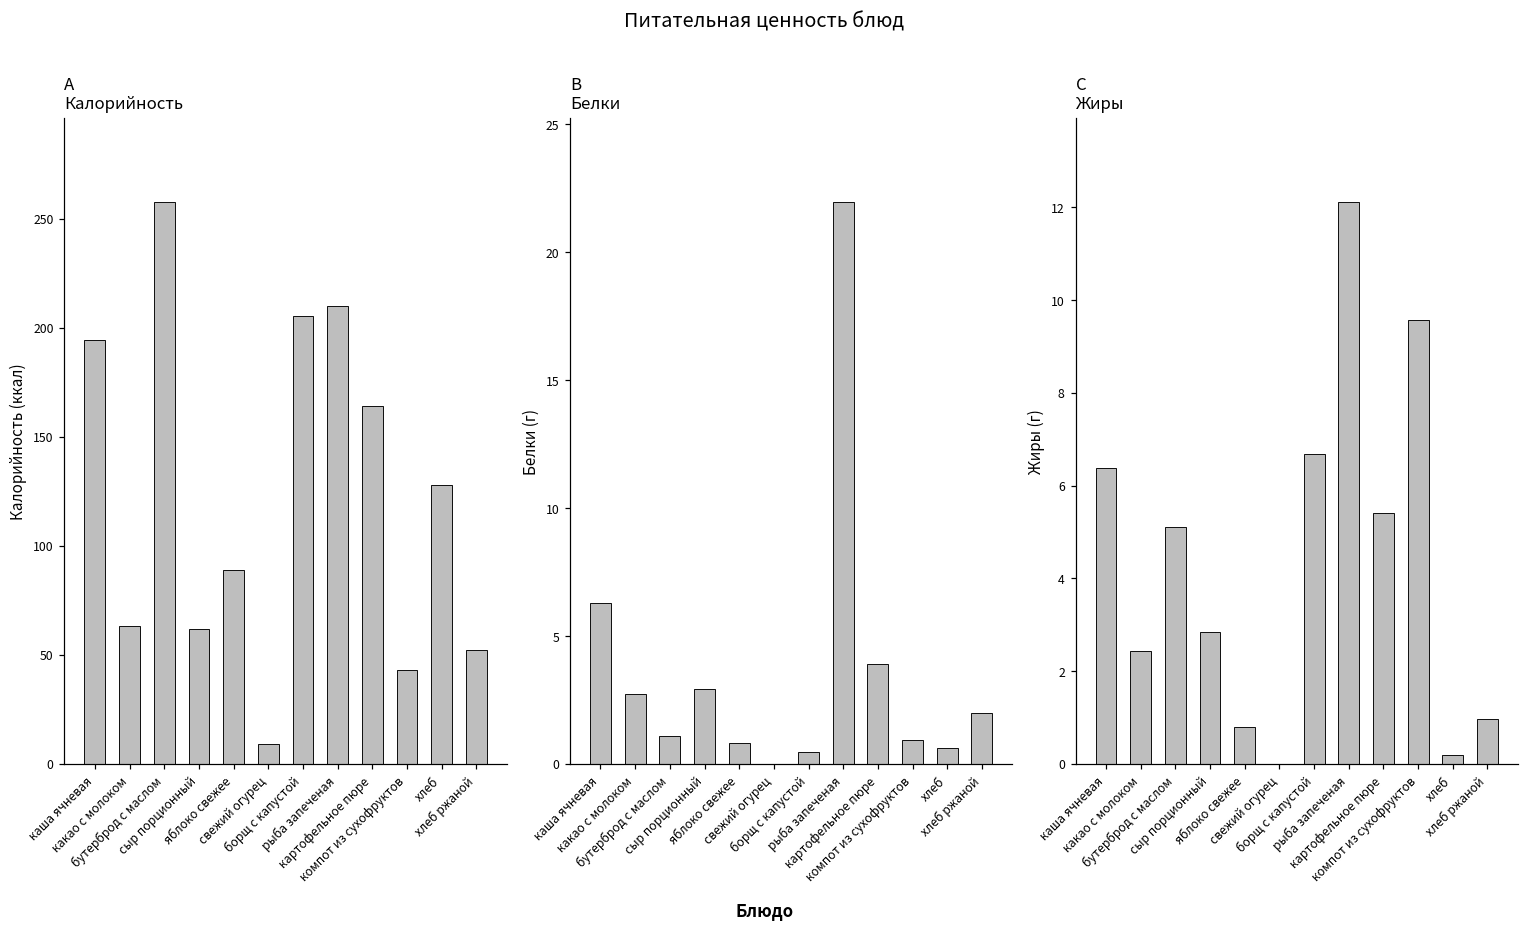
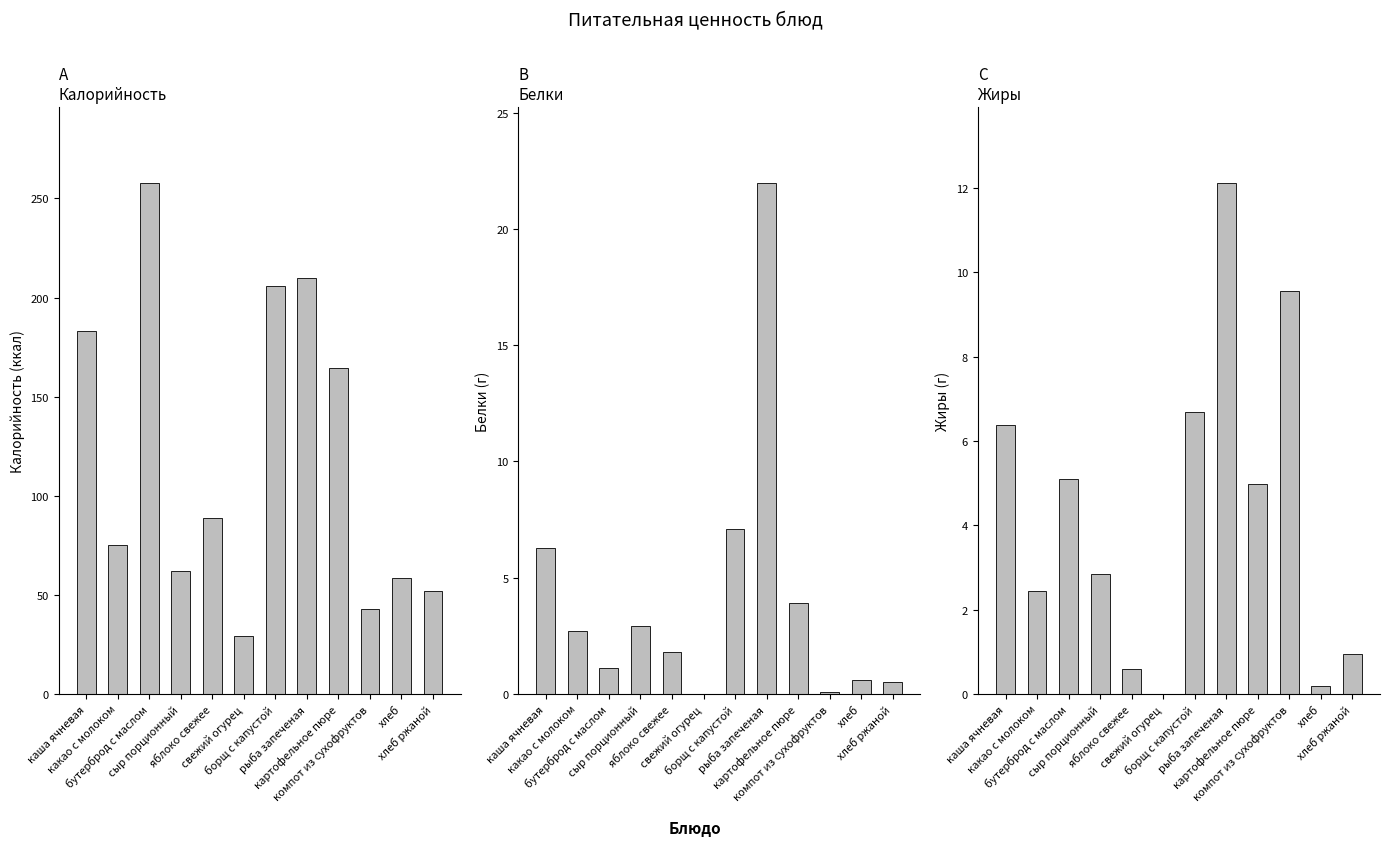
  {
    "A Калорийность": {
-     "каша ячневая": 195,
-     "какао с молоком": 63,
+     "каша ячневая": 183,
+     "какао с молоком": 75,
      "бутерброд с маслом": 258,
      "сыр порционный": 62,
      "яблоко свежее": 89,
-     "свежий огурец": 9,
+     "свежий огурец": 29,
      "борщ с капустой": 206,
      "рыба запеченая": 210,
      "картофельное пюре": 164,
      "компот из сухофруктов": 43,
-     "хлеб": 128,
+     "хлеб": 59,
      "хлеб ржаной": 52
    },
    "B Белки": {
      "каша ячневая": 6.3,
      "какао с молоком": 2.7,
      "бутерброд с маслом": 1.1,
      "сыр порционный": 2.9,
-     "яблоко свежее": 0.8,
+     "яблоко свежее": 1.8,
      "свежий огурец": 0.0,
-     "борщ с капустой": 0.5,
+     "борщ с капустой": 7.1,
      "рыба запеченая": 22.0,
      "картофельное пюре": 3.9,
-     "компот из сухофруктов": 0.9,
+     "компот из сухофруктов": 0.1,
      "хлеб": 0.6,
-     "хлеб ржаной": 2.0
+     "хлеб ржаной": 0.5
    },
    "C Жиры": {
      "каша ячневая": 6.4,
      "какао с молоком": 2.4,
      "бутерброд с маслом": 5.1,
      "сыр порционный": 2.9,
-     "яблоко свежее": 0.8,
+     "яблоко свежее": 0.6,
      "свежий огурец": 0.0,
      "борщ с капустой": 6.7,
      "рыба запеченая": 12.1,
-     "картофельное пюре": 5.4,
+     "картофельное пюре": 5.0,
      "компот из сухофруктов": 9.6,
      "хлеб": 0.2,
      "хлеб ржаной": 1.0
    }
  }
